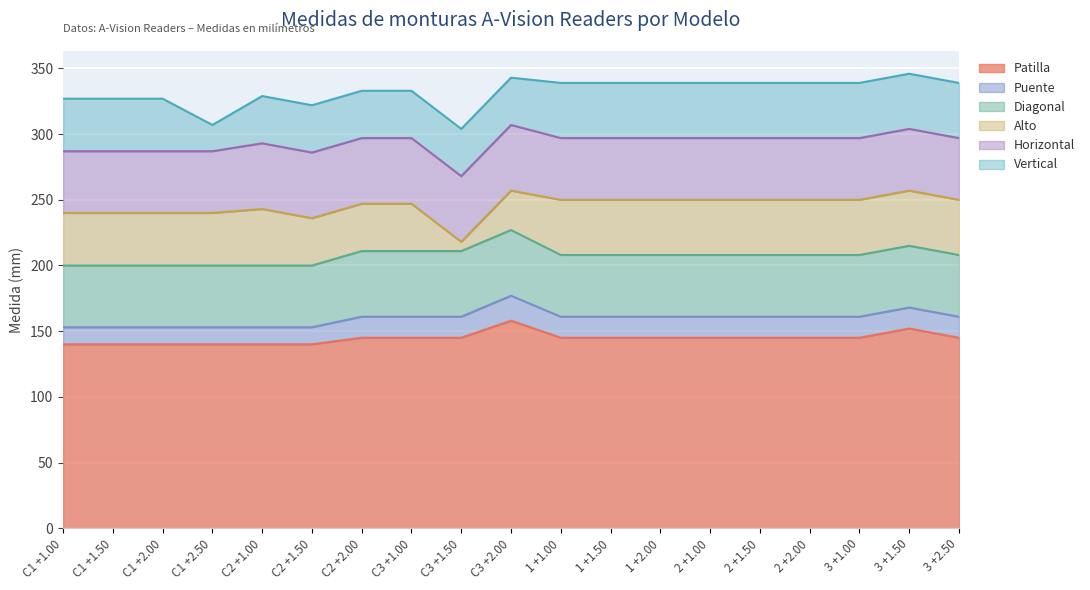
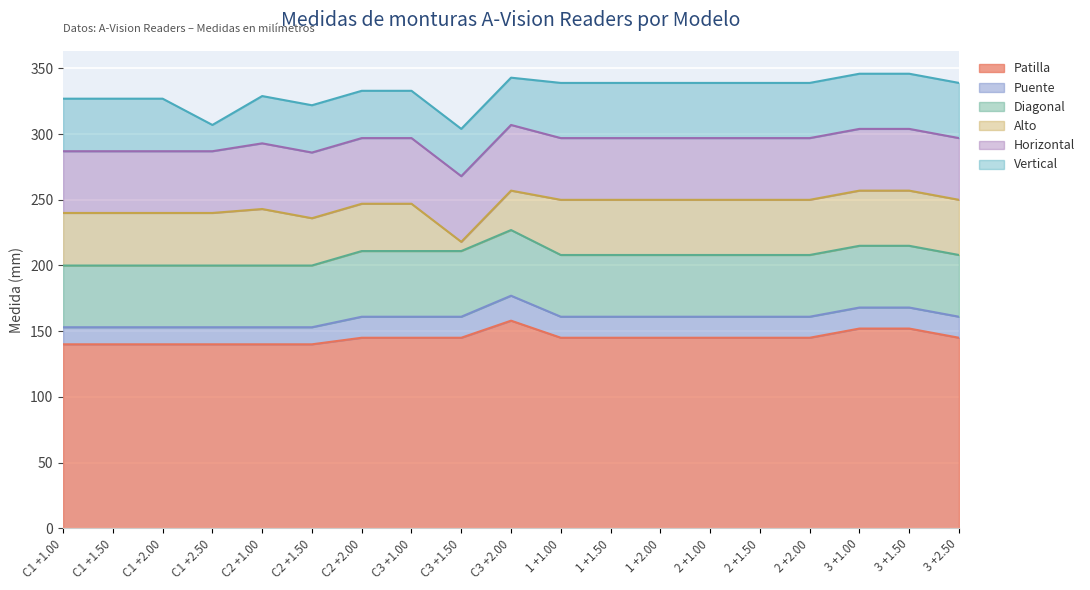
  {
    "Patilla": {
      "C1 +1.00": 140,
      "C1 +1.50": 140,
      "C1 +2.00": 140,
      "C1 +2.50": 140,
      "C2 +1.00": 140,
      "C2 +1.50": 140,
      "C2 +2.00": 145,
      "C3 +1.00": 145,
      "C3 +1.50": 145,
      "C3 +2.00": 158,
      "1 +1.00": 145,
      "1 +1.50": 145,
      "1 +2.00": 145,
      "2 +1.00": 145,
      "2 +1.50": 145,
      "2 +2.00": 145,
-     "3 +1.00": 145,
+     "3 +1.00": 152,
      "3 +1.50": 152,
      "3 +2.50": 145
    },
    "Alto": {
      "C1 +1.00": 40,
      "C1 +1.50": 40,
      "C1 +2.00": 40,
      "C1 +2.50": 40,
      "C2 +1.00": 43,
      "C2 +1.50": 36,
      "C2 +2.00": 36,
      "C3 +1.00": 36,
      "C3 +1.50": 7,
      "C3 +2.00": 30,
      "1 +1.00": 42,
      "1 +1.50": 42,
      "1 +2.00": 42,
      "2 +1.00": 42,
      "2 +1.50": 42,
      "2 +2.00": 42,
      "3 +1.00": 42,
      "3 +1.50": 42,
      "3 +2.50": 42
    }
  }
